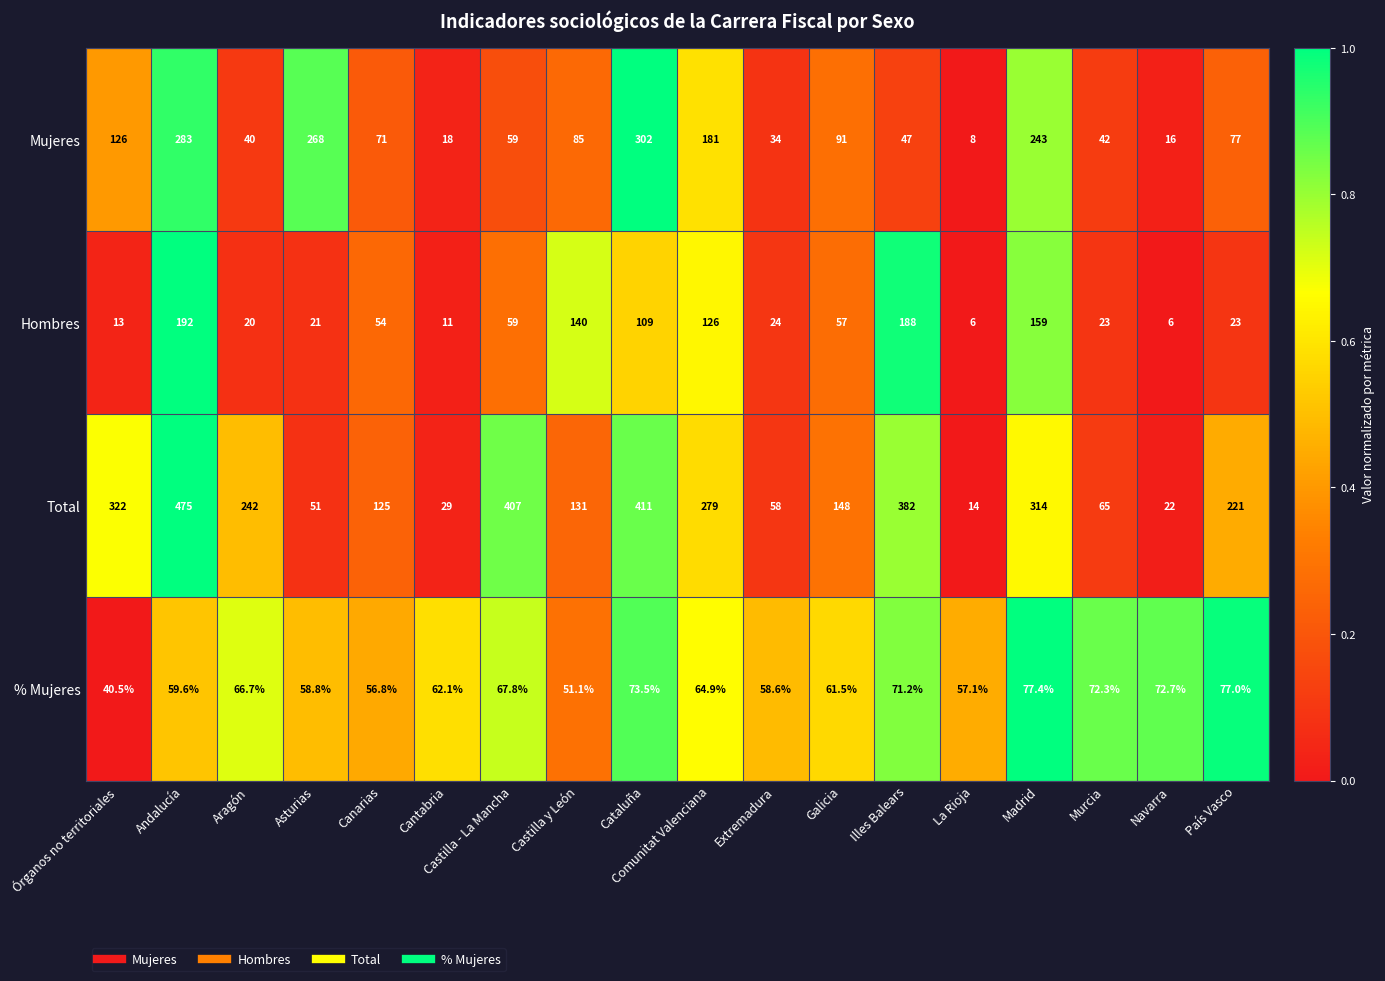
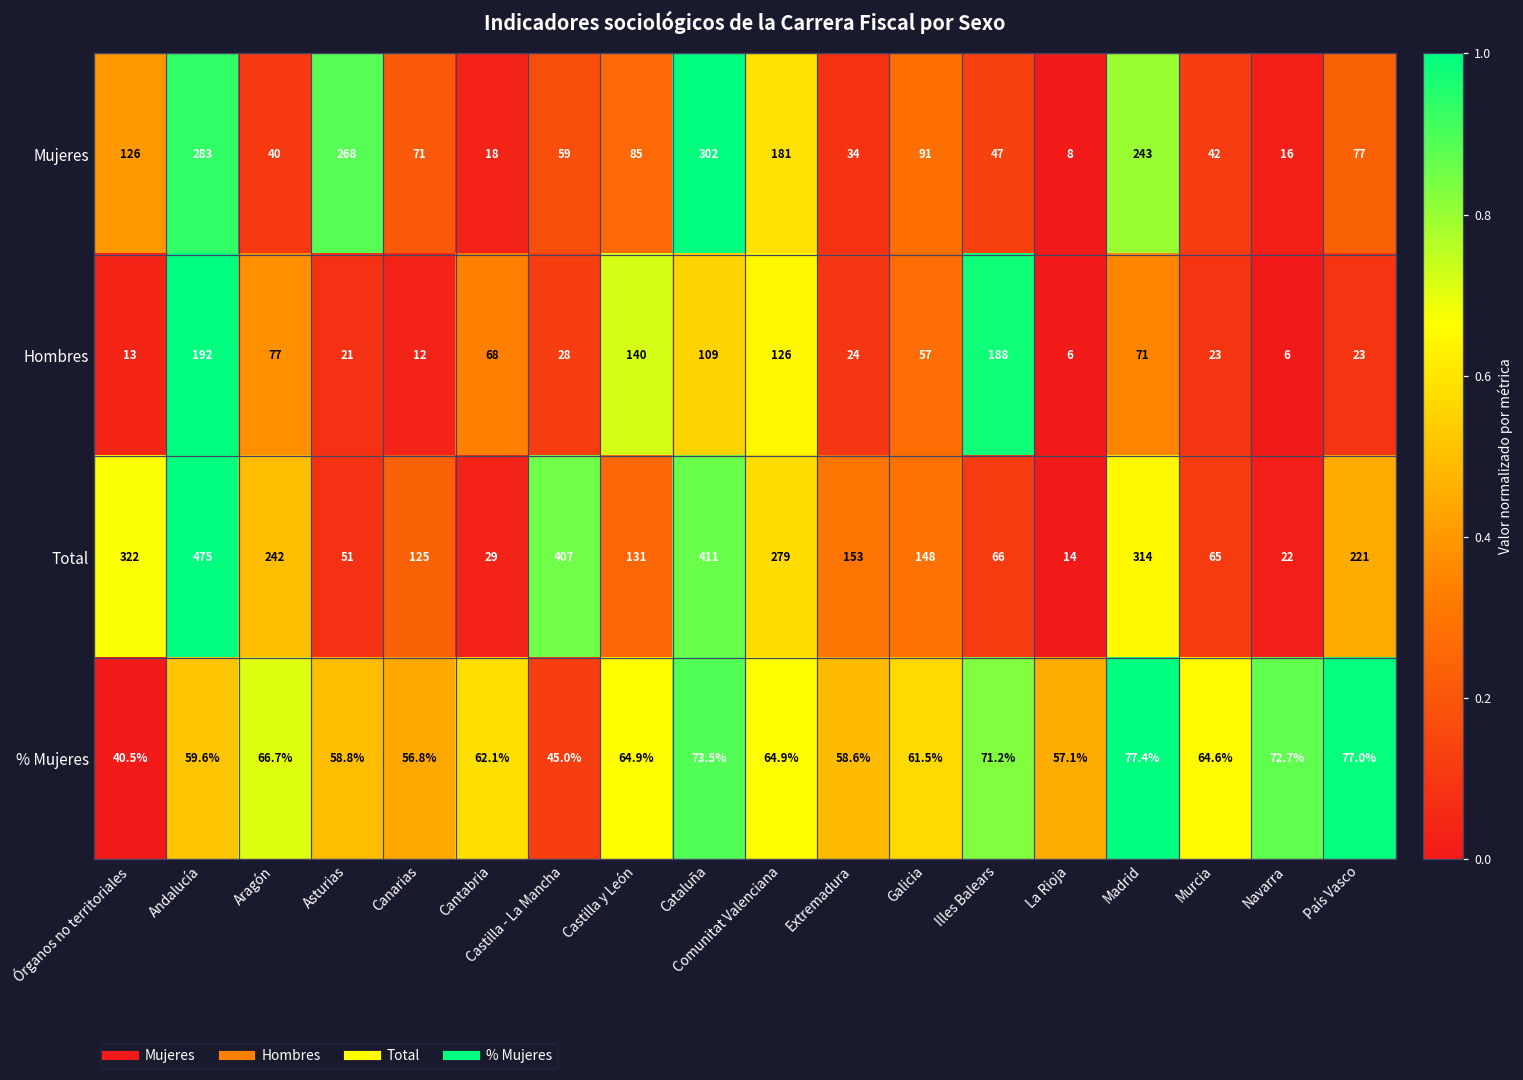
  {
    "Mujeres": {
      "Órganos no territoriales": "126",
      "Andalucía": "283",
      "Aragón": "40",
      "Asturias": "268",
      "Canarias": "71",
      "Cantabria": "18",
      "Castilla - La Mancha": "59",
      "Castilla y León": "85",
      "Cataluña": "302",
      "Comunitat Valenciana": "181",
      "Extremadura": "34",
      "Galicia": "91",
      "Illes Balears": "47",
      "La Rioja": "8",
      "Madrid": "243",
      "Murcia": "42",
      "Navarra": "16",
      "País Vasco": "77"
    },
    "Hombres": {
      "Órganos no territoriales": "13",
      "Andalucía": "192",
-     "Aragón": "20",
+     "Aragón": "77",
      "Asturias": "21",
-     "Canarias": "54",
-     "Cantabria": "11",
-     "Castilla - La Mancha": "59",
+     "Canarias": "12",
+     "Cantabria": "68",
+     "Castilla - La Mancha": "28",
      "Castilla y León": "140",
      "Cataluña": "109",
      "Comunitat Valenciana": "126",
      "Extremadura": "24",
      "Galicia": "57",
      "Illes Balears": "188",
      "La Rioja": "6",
-     "Madrid": "159",
+     "Madrid": "71",
      "Murcia": "23",
      "Navarra": "6",
      "País Vasco": "23"
    },
    "Total": {
      "Órganos no territoriales": "322",
      "Andalucía": "475",
      "Aragón": "242",
      "Asturias": "51",
      "Canarias": "125",
      "Cantabria": "29",
      "Castilla - La Mancha": "407",
      "Castilla y León": "131",
      "Cataluña": "411",
      "Comunitat Valenciana": "279",
-     "Extremadura": "58",
+     "Extremadura": "153",
      "Galicia": "148",
-     "Illes Balears": "382",
+     "Illes Balears": "66",
      "La Rioja": "14",
      "Madrid": "314",
      "Murcia": "65",
      "Navarra": "22",
      "País Vasco": "221"
    },
    "% Mujeres": {
      "Órganos no territoriales": "40.5%",
      "Andalucía": "59.6%",
      "Aragón": "66.7%",
      "Asturias": "58.8%",
      "Canarias": "56.8%",
      "Cantabria": "62.1%",
-     "Castilla - La Mancha": "67.8%",
-     "Castilla y León": "51.1%",
+     "Castilla - La Mancha": "45.0%",
+     "Castilla y León": "64.9%",
      "Cataluña": "73.5%",
      "Comunitat Valenciana": "64.9%",
      "Extremadura": "58.6%",
      "Galicia": "61.5%",
      "Illes Balears": "71.2%",
      "La Rioja": "57.1%",
      "Madrid": "77.4%",
-     "Murcia": "72.3%",
+     "Murcia": "64.6%",
      "Navarra": "72.7%",
      "País Vasco": "77.0%"
    }
  }
